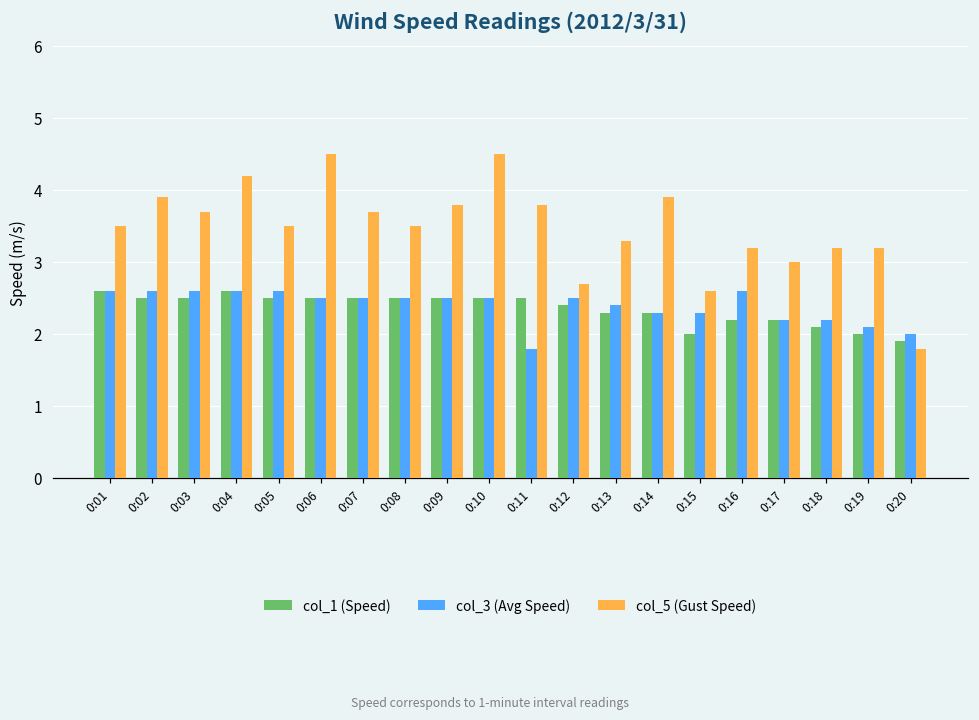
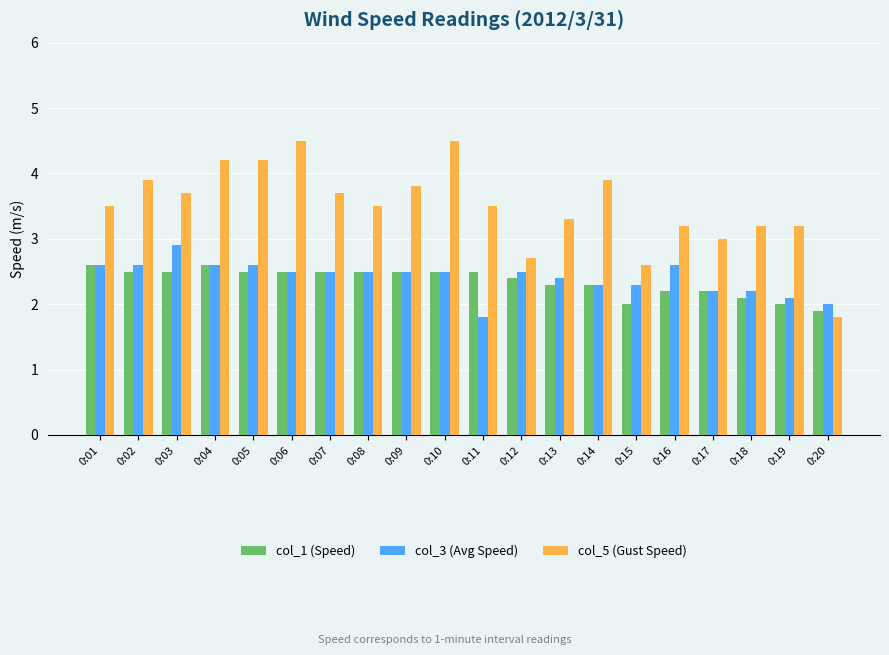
  {
    "col_1 (Speed)": {
      "0:01": 2.6,
      "0:02": 2.5,
      "0:03": 2.5,
      "0:04": 2.6,
      "0:05": 2.5,
      "0:06": 2.5,
      "0:07": 2.5,
      "0:08": 2.5,
      "0:09": 2.5,
      "0:10": 2.5,
      "0:11": 2.5,
      "0:12": 2.4,
      "0:13": 2.3,
      "0:14": 2.3,
      "0:15": 2.0,
      "0:16": 2.2,
      "0:17": 2.2,
      "0:18": 2.1,
      "0:19": 2.0,
      "0:20": 1.9
    },
    "col_3 (Avg Speed)": {
      "0:01": 2.6,
      "0:02": 2.6,
-     "0:03": 2.6,
+     "0:03": 2.9,
      "0:04": 2.6,
      "0:05": 2.6,
      "0:06": 2.5,
      "0:07": 2.5,
      "0:08": 2.5,
      "0:09": 2.5,
      "0:10": 2.5,
      "0:11": 1.8,
      "0:12": 2.5,
      "0:13": 2.4,
      "0:14": 2.3,
      "0:15": 2.3,
      "0:16": 2.6,
      "0:17": 2.2,
      "0:18": 2.2,
      "0:19": 2.1,
      "0:20": 2.0
    },
    "col_5 (Gust Speed)": {
      "0:01": 3.5,
      "0:02": 3.9,
      "0:03": 3.7,
      "0:04": 4.2,
-     "0:05": 3.5,
+     "0:05": 4.2,
      "0:06": 4.5,
      "0:07": 3.7,
      "0:08": 3.5,
      "0:09": 3.8,
      "0:10": 4.5,
-     "0:11": 3.8,
+     "0:11": 3.5,
      "0:12": 2.7,
      "0:13": 3.3,
      "0:14": 3.9,
      "0:15": 2.6,
      "0:16": 3.2,
      "0:17": 3.0,
      "0:18": 3.2,
      "0:19": 3.2,
      "0:20": 1.8
    }
  }
